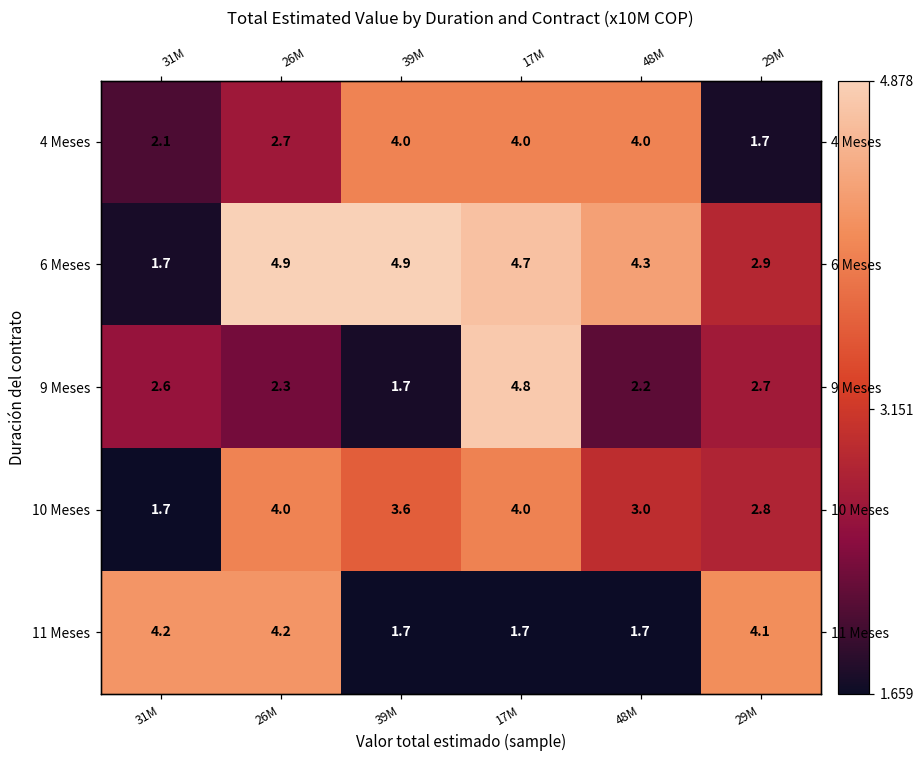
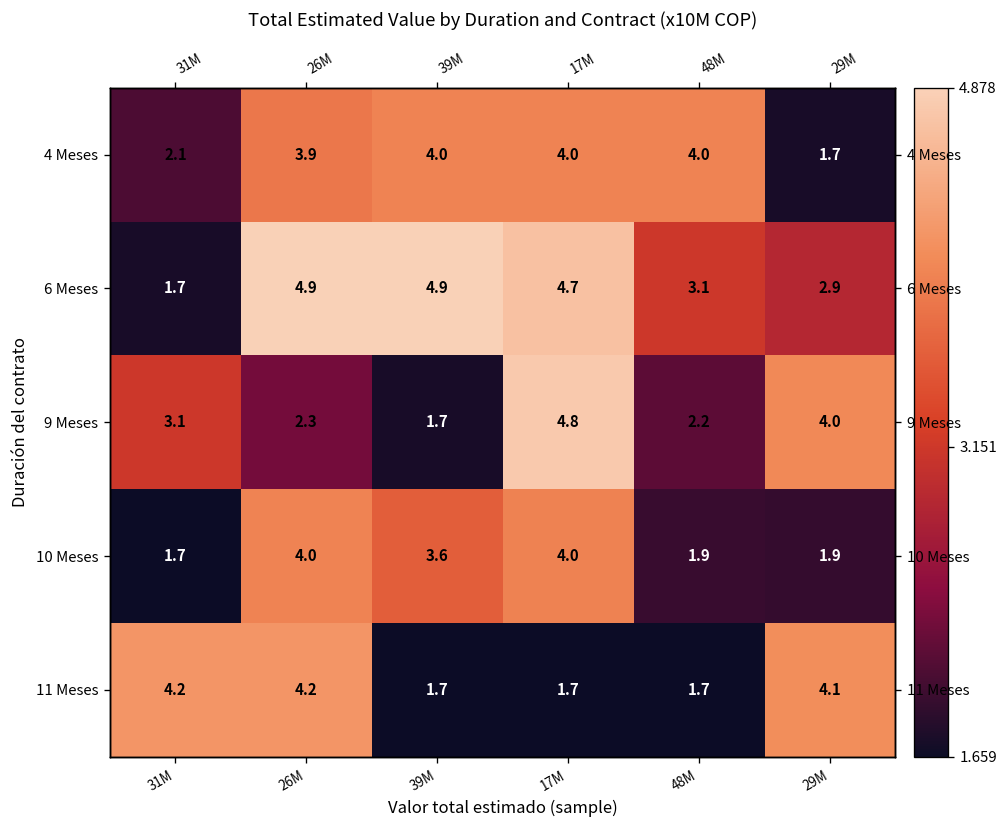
  {
    "4 Meses": {
      "31M": 2.1,
-     "26M": 2.7,
+     "26M": 3.9,
      "39M": 4.0,
      "17M": 4.0,
      "48M": 4.0,
      "29M": 1.7
    },
    "6 Meses": {
      "31M": 1.7,
      "26M": 4.9,
      "39M": 4.9,
      "17M": 4.7,
-     "48M": 4.3,
+     "48M": 3.1,
      "29M": 2.9
    },
    "9 Meses": {
-     "31M": 2.6,
+     "31M": 3.1,
      "26M": 2.3,
      "39M": 1.7,
      "17M": 4.8,
      "48M": 2.2,
-     "29M": 2.7
+     "29M": 4.0
    },
    "10 Meses": {
      "31M": 1.7,
      "26M": 4.0,
      "39M": 3.6,
      "17M": 4.0,
-     "48M": 3.0,
-     "29M": 2.8
+     "48M": 1.9,
+     "29M": 1.9
    },
    "11 Meses": {
      "31M": 4.2,
      "26M": 4.2,
      "39M": 1.7,
      "17M": 1.7,
      "48M": 1.7,
      "29M": 4.1
    }
  }
